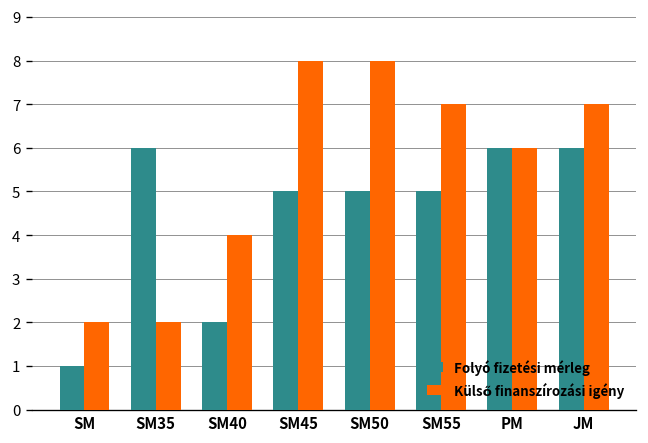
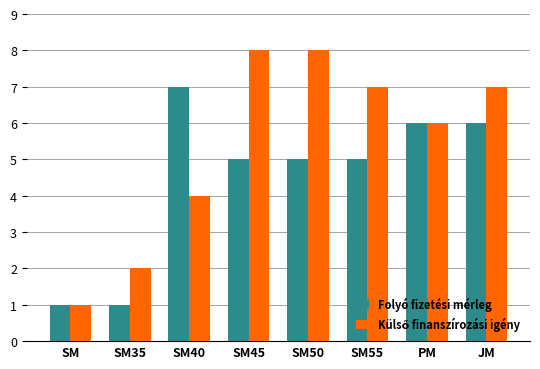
  {
    "Folyó fizetési mérleg": {
      "SM": 1,
-     "SM35": 6,
-     "SM40": 2,
+     "SM35": 1,
+     "SM40": 7,
      "SM45": 5,
      "SM50": 5,
      "SM55": 5,
      "PM": 6,
      "JM": 6
    },
    "Külső finanszírozási igény": {
-     "SM": 2,
+     "SM": 1,
      "SM35": 2,
      "SM40": 4,
      "SM45": 8,
      "SM50": 8,
      "SM55": 7,
      "PM": 6,
      "JM": 7
    }
  }
